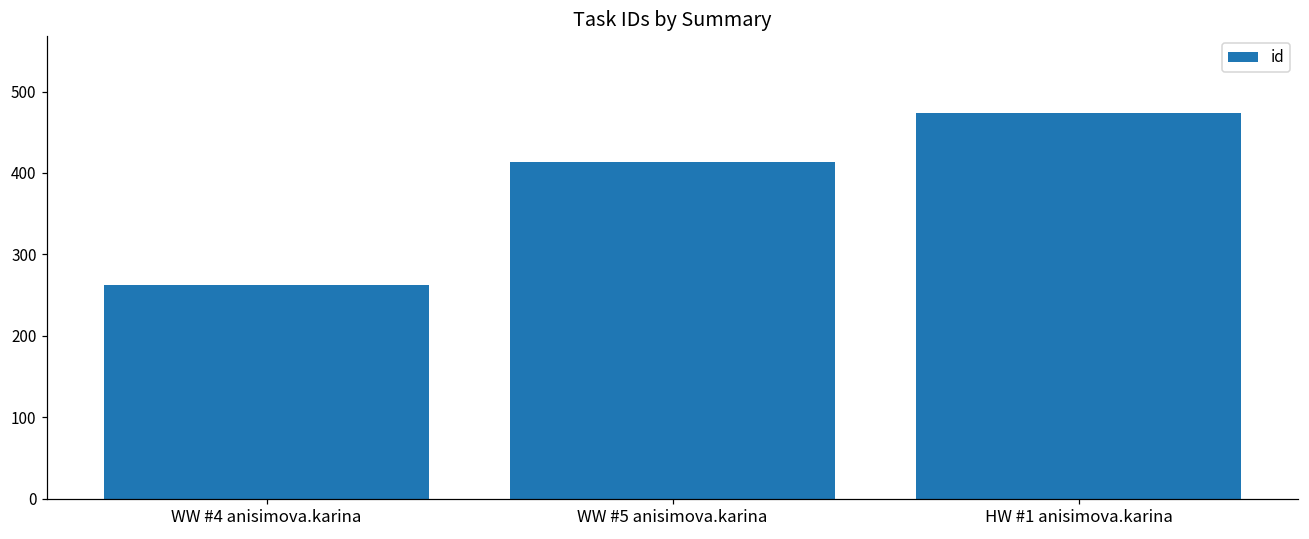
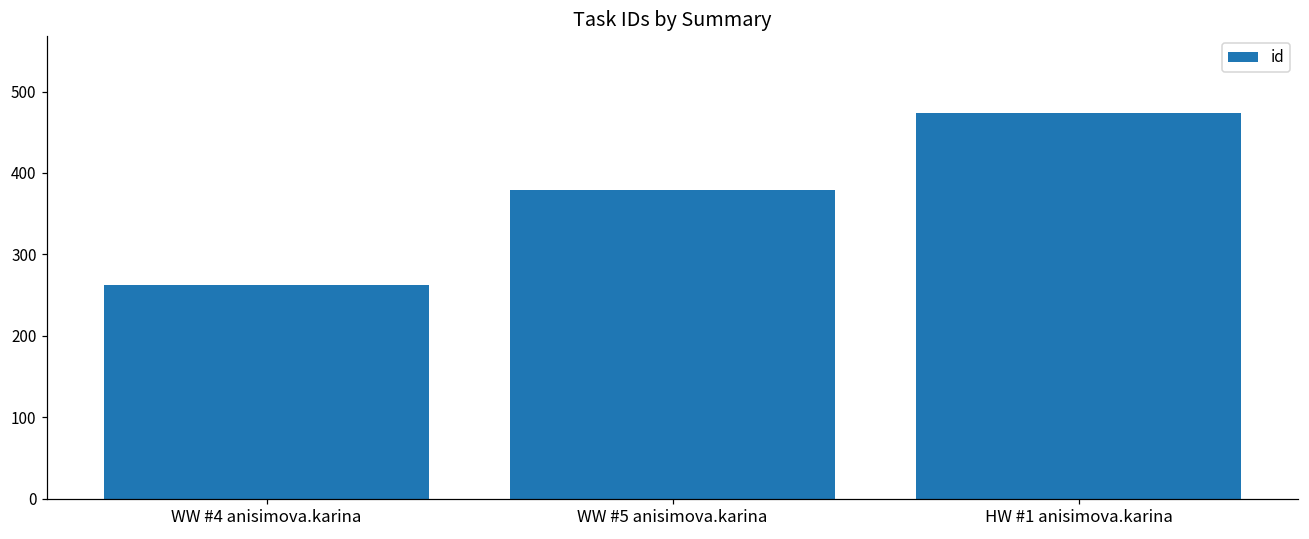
  {
    "WW #4 anisimova.karina": 260,
-   "WW #5 anisimova.karina": 410,
+   "WW #5 anisimova.karina": 380,
    "HW #1 anisimova.karina": 470
  }
